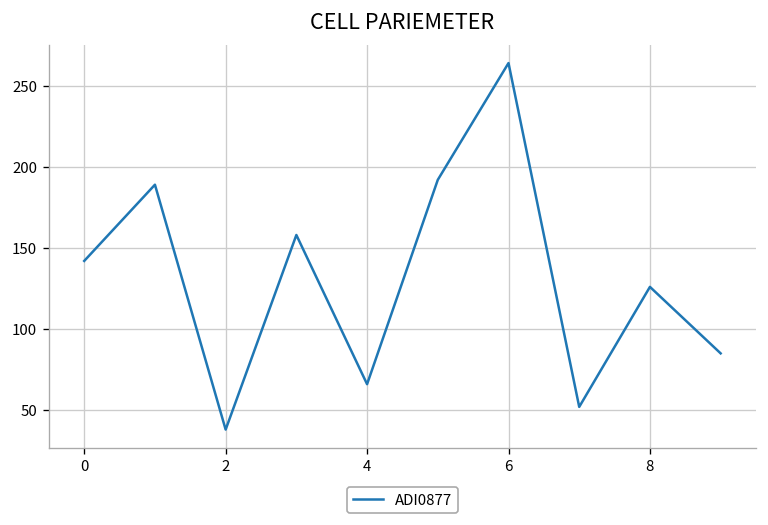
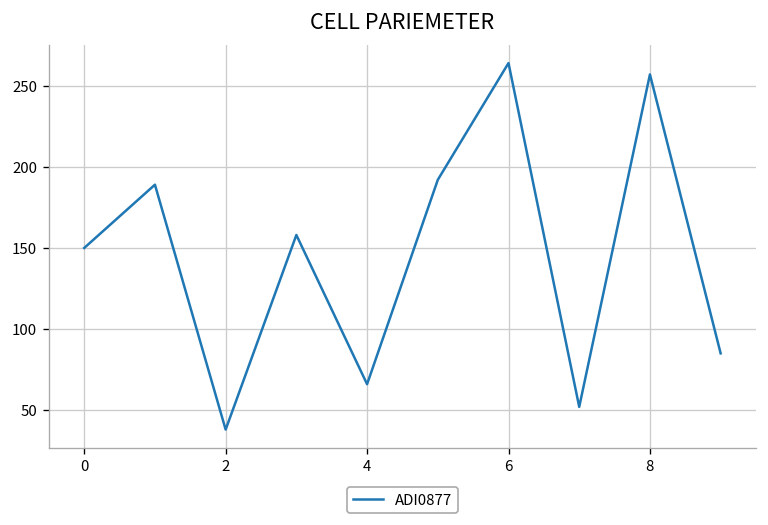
  {
-   "0": 142,
+   "0": 150,
    "2": 38,
    "4": 66,
    "6": 264,
-   "8": 126
+   "8": 257
  }
